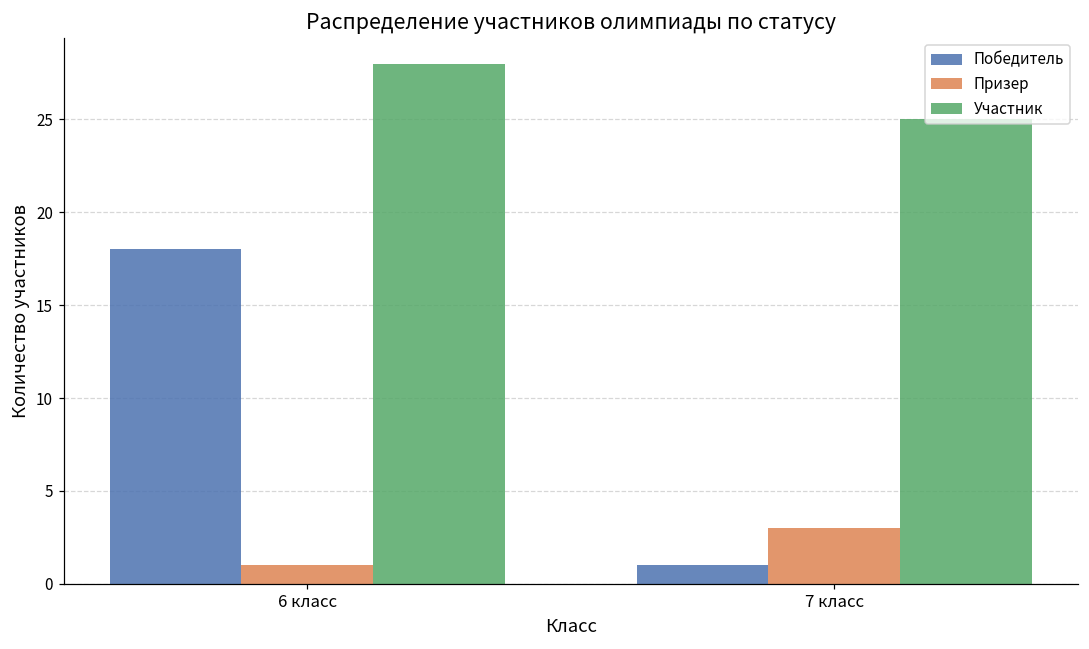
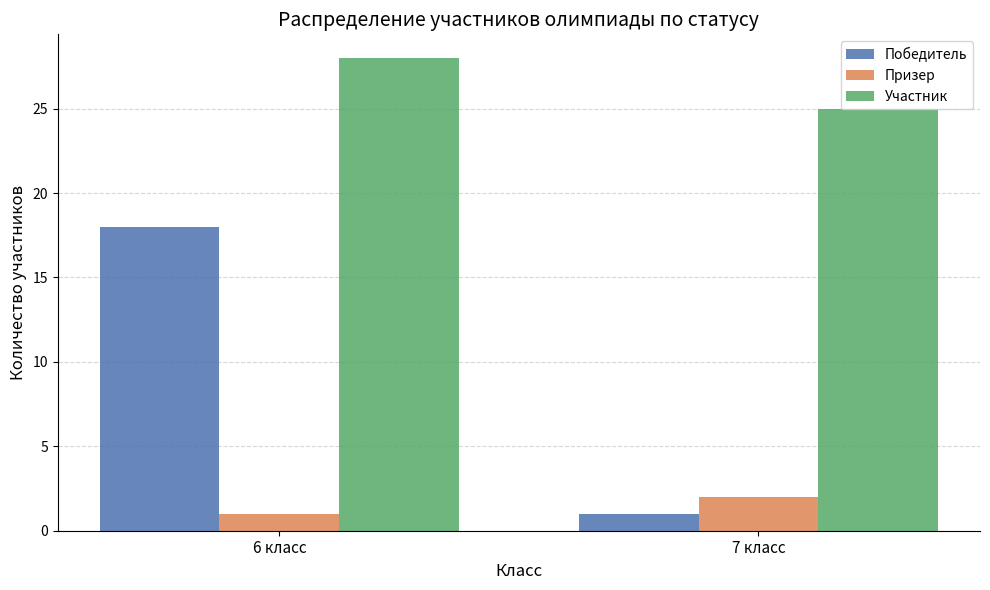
  {
    "Победитель": {
      "6 класс": 18,
      "7 класс": 1
    },
    "Призер": {
      "6 класс": 1,
-     "7 класс": 3
+     "7 класс": 2
    },
    "Участник": {
      "6 класс": 28
    }
  }
